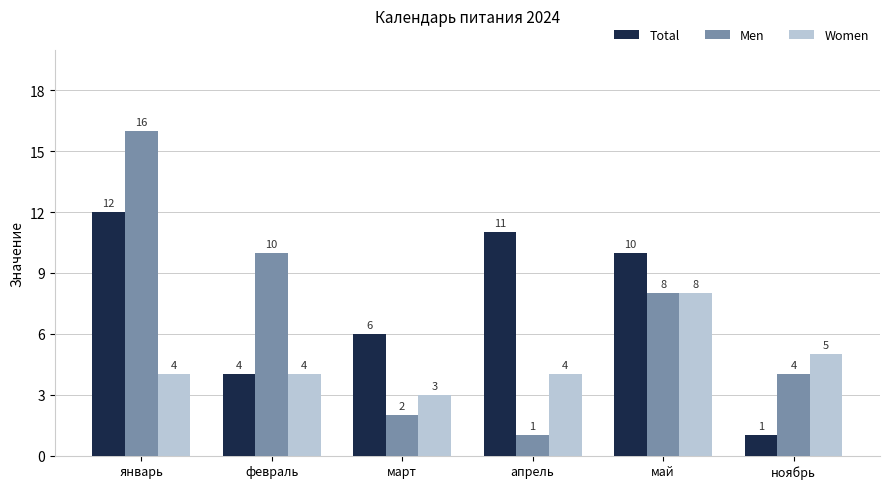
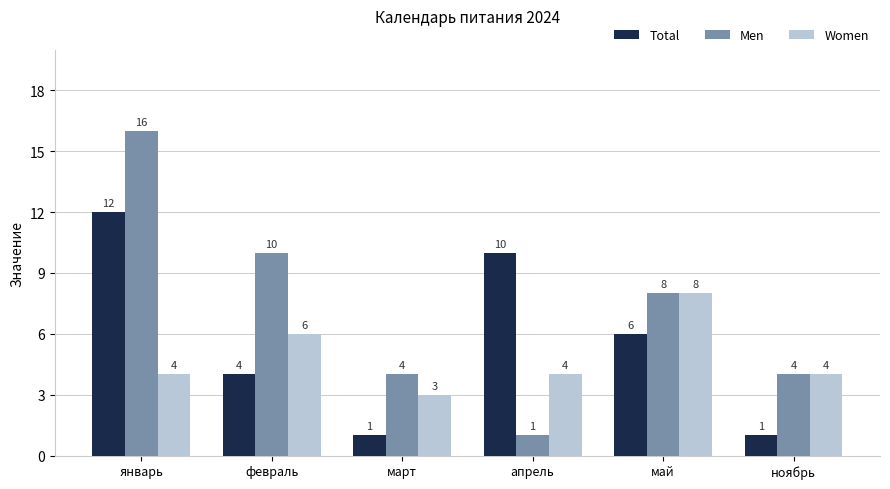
  {
    "Total": {
      "январь": 12,
      "февраль": 4,
-     "март": 6,
-     "апрель": 11,
-     "май": 10,
+     "март": 1,
+     "апрель": 10,
+     "май": 6,
      "ноябрь": 1
    },
    "Men": {
      "январь": 16,
      "февраль": 10,
-     "март": 2,
+     "март": 4,
      "апрель": 1,
      "май": 8,
      "ноябрь": 4
    },
    "Women": {
      "январь": 4,
-     "февраль": 4,
+     "февраль": 6,
      "март": 3,
      "апрель": 4,
      "май": 8,
-     "ноябрь": 5
+     "ноябрь": 4
    }
  }
